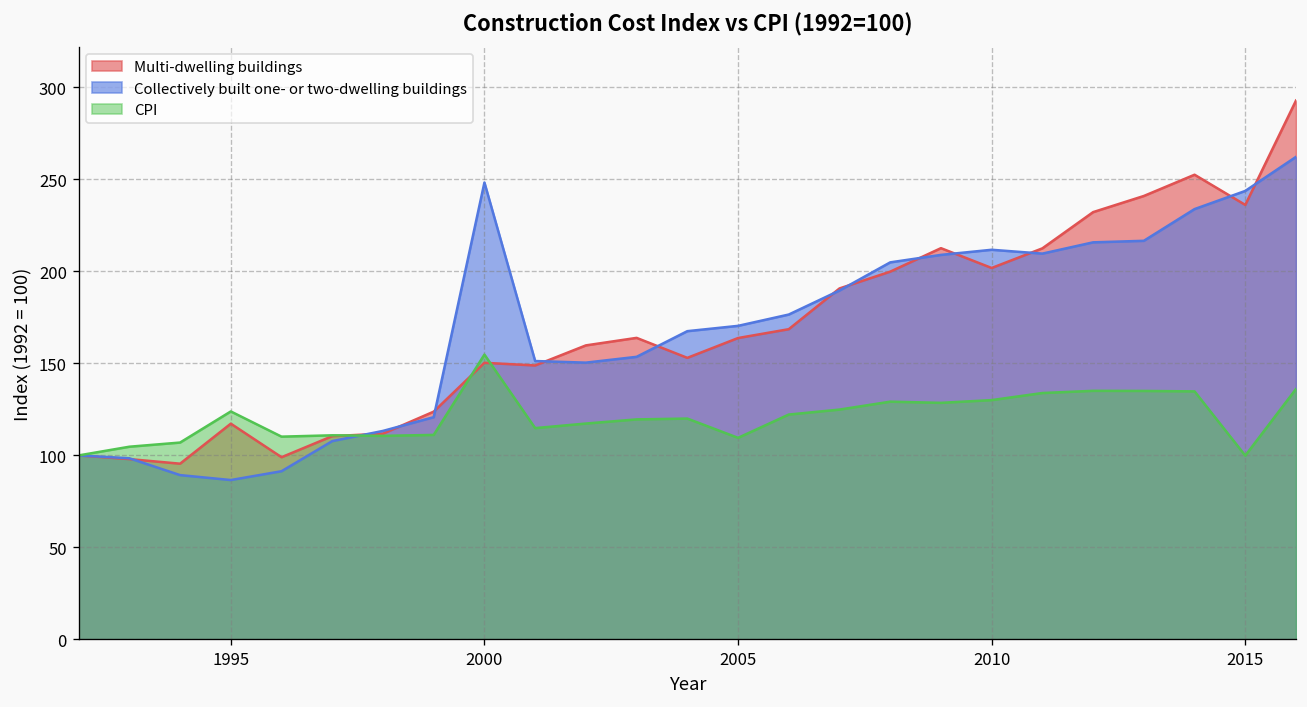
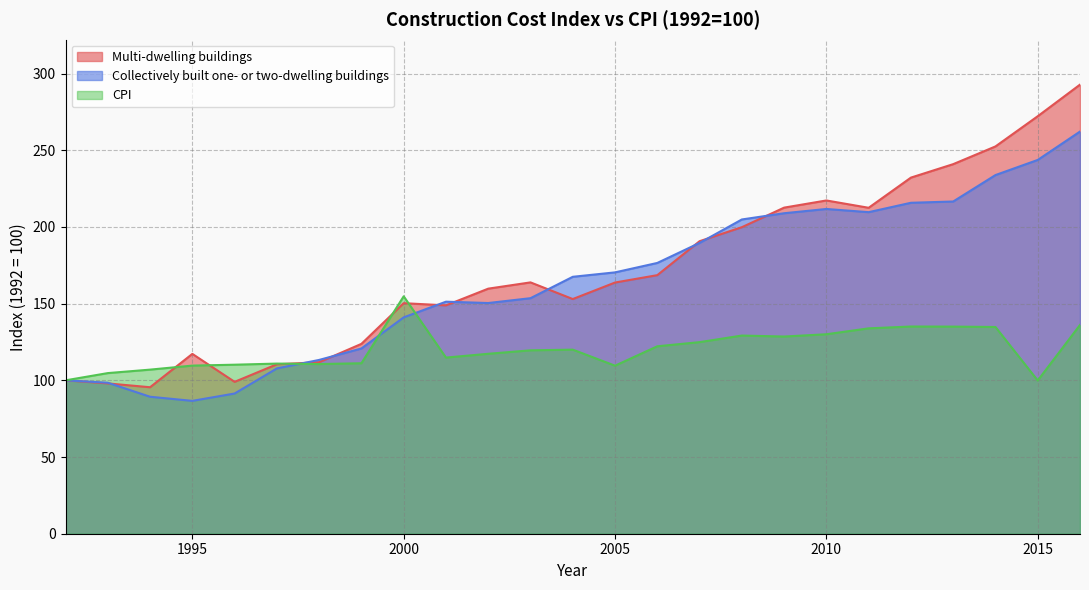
  {
    "Multi-dwelling buildings": {
      "1995": 117,
      "2000": 150,
      "2005": 164,
-     "2010": 202,
-     "2015": 236
+     "2010": 217,
+     "2015": 272
    },
    "Collectively built one- or two-dwelling buildings": {
      "1995": 87,
-     "2000": 248,
+     "2000": 141,
      "2005": 170,
      "2010": 212,
      "2015": 244
    },
    "CPI": {
-     "1995": 124,
+     "1995": 110,
      "2000": 155,
      "2005": 110,
      "2010": 130,
      "2015": 100
    }
  }
